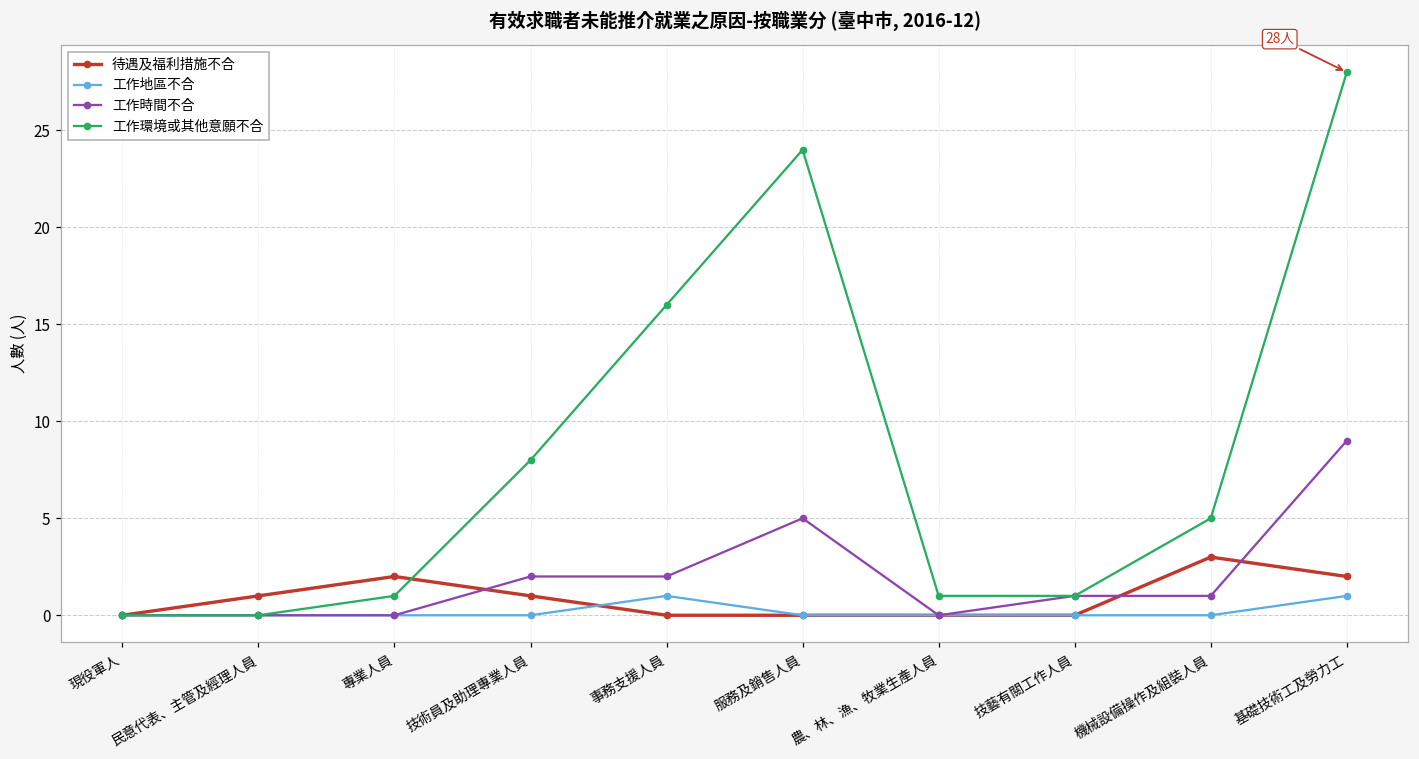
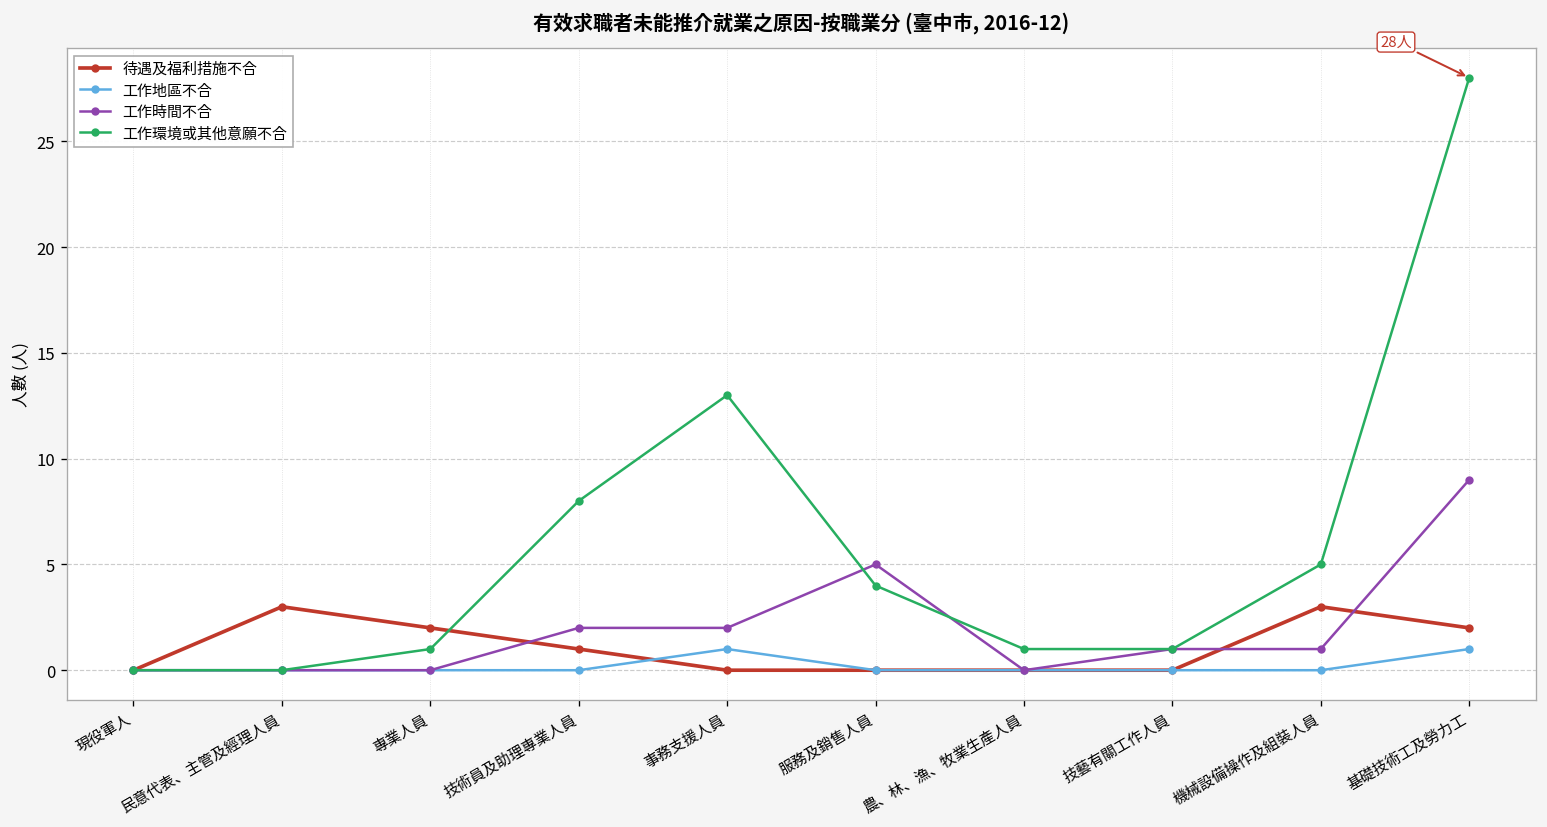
  {
    "待遇及福利措施不合": {
-     "民意代表、主管及經理人員": 1,
+     "民意代表、主管及經理人員": 3,
      "專業人員": 2,
      "技術員及助理專業人員": 1,
      "事務支援人員": 0,
      "機械設備操作及組裝人員": 3,
      "基礎技術工及勞力工": 2
    },
    "工作地區不合": {
      "技術員及助理專業人員": 0,
      "事務支援人員": 1,
      "機械設備操作及組裝人員": 0,
      "基礎技術工及勞力工": 1
    },
    "工作時間不合": {
      "技術員及助理專業人員": 2,
      "事務支援人員": 2,
      "服務及銷售人員": 5,
      "機械設備操作及組裝人員": 1,
      "基礎技術工及勞力工": 9
    },
    "工作環境或其他意願不合": {
      "專業人員": 1,
      "技術員及助理專業人員": 8,
-     "事務支援人員": 16,
-     "服務及銷售人員": 24,
+     "事務支援人員": 13,
+     "服務及銷售人員": 4,
      "農、林、漁、牧業生產人員": 1,
      "機械設備操作及組裝人員": 5
    }
  }
